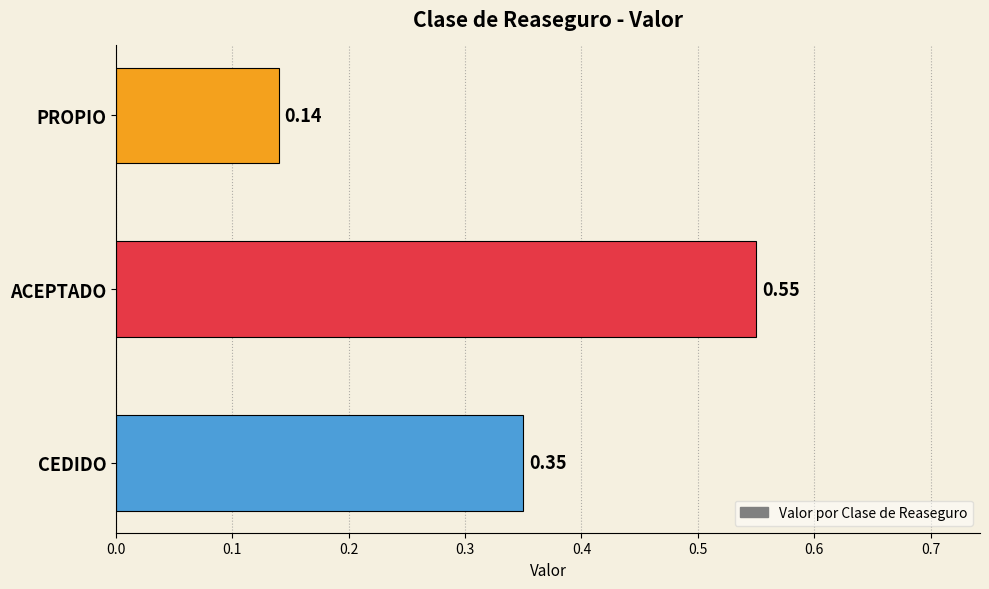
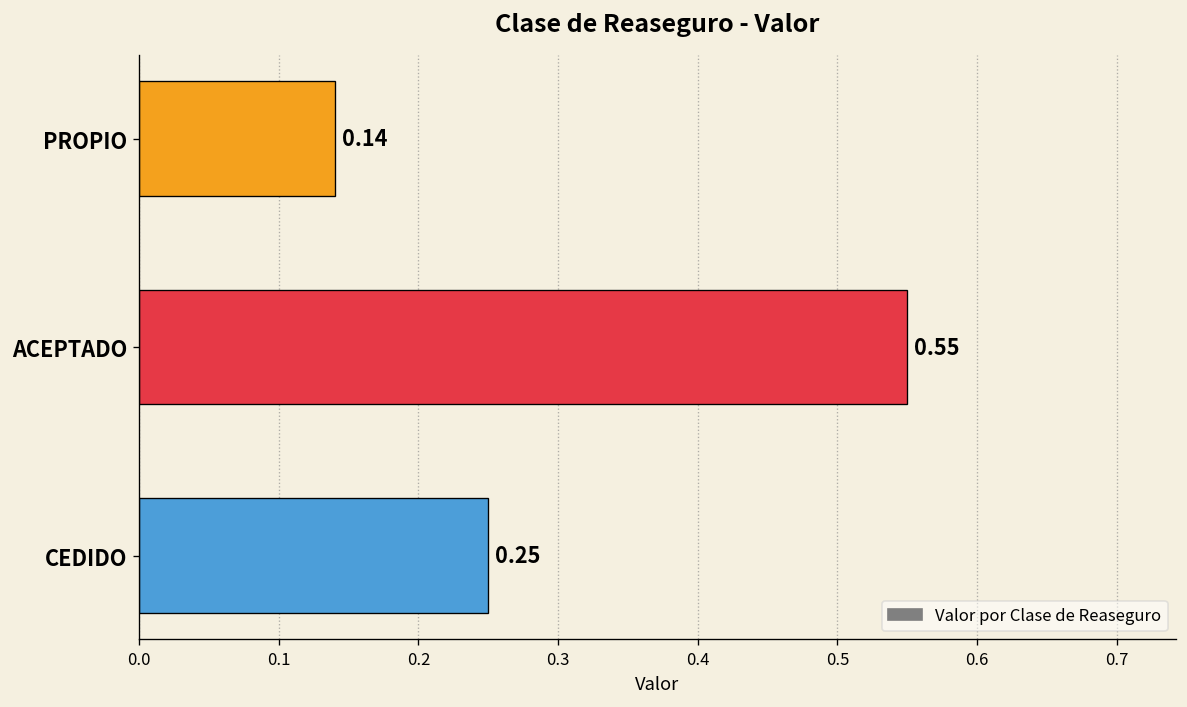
  {
    "PROPIO": 0.14,
    "ACEPTADO": 0.55,
-   "CEDIDO": 0.35
+   "CEDIDO": 0.25
  }
